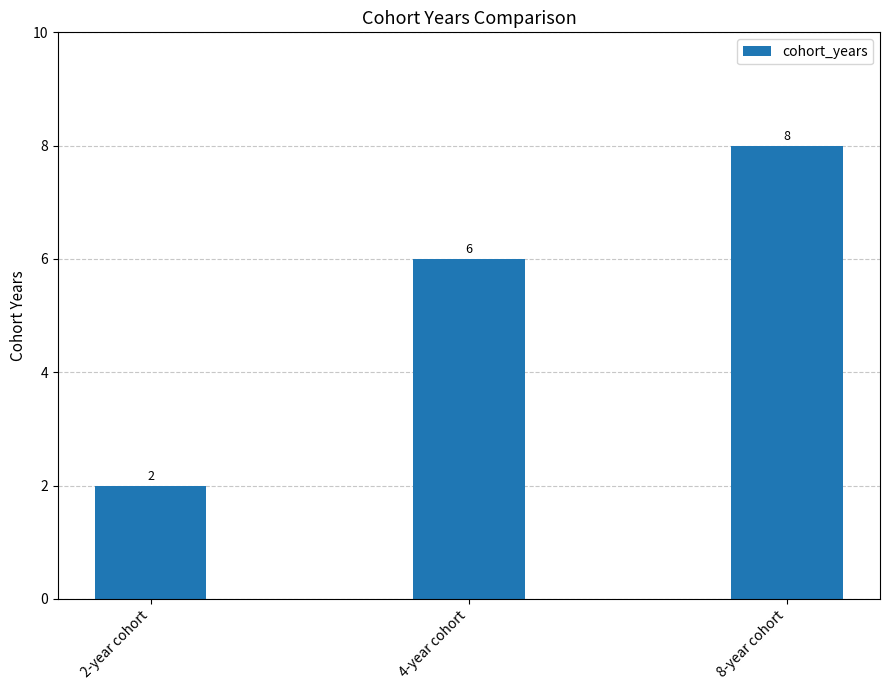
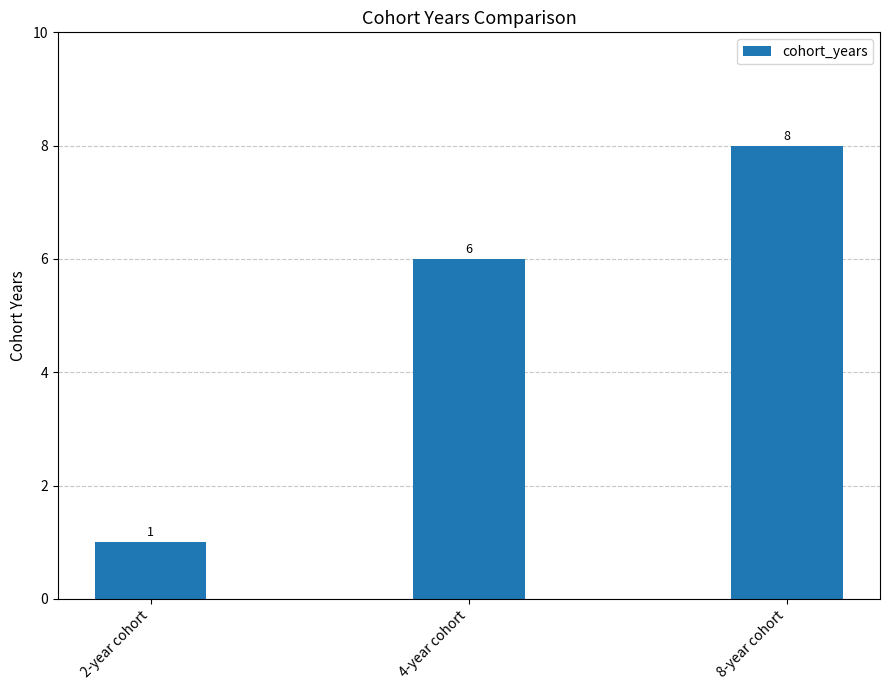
  {
-   "2-year cohort": 2,
+   "2-year cohort": 1,
    "4-year cohort": 6,
    "8-year cohort": 8
  }
